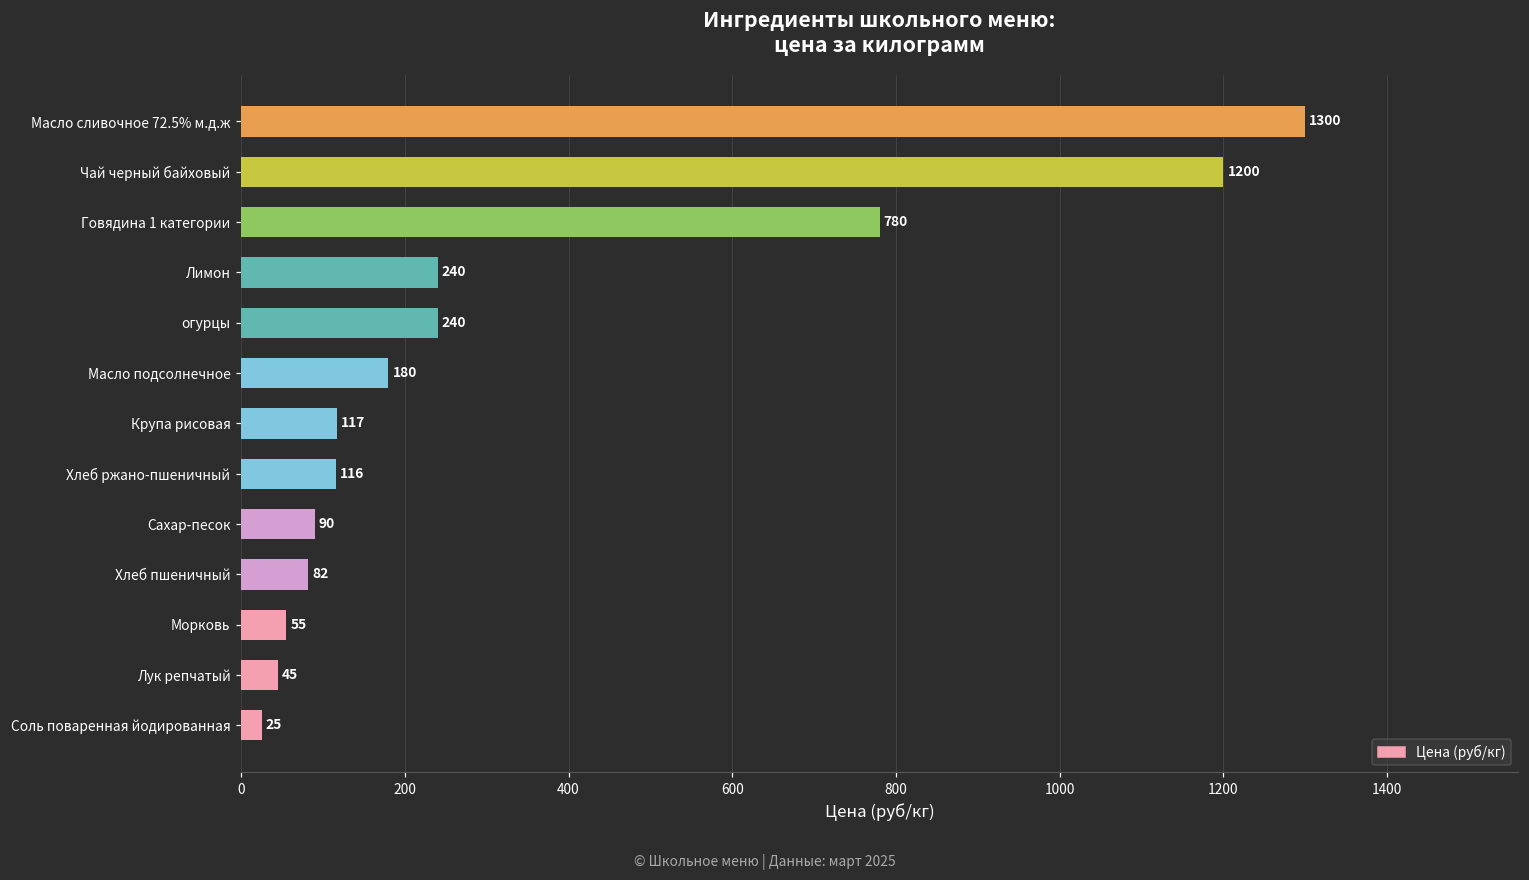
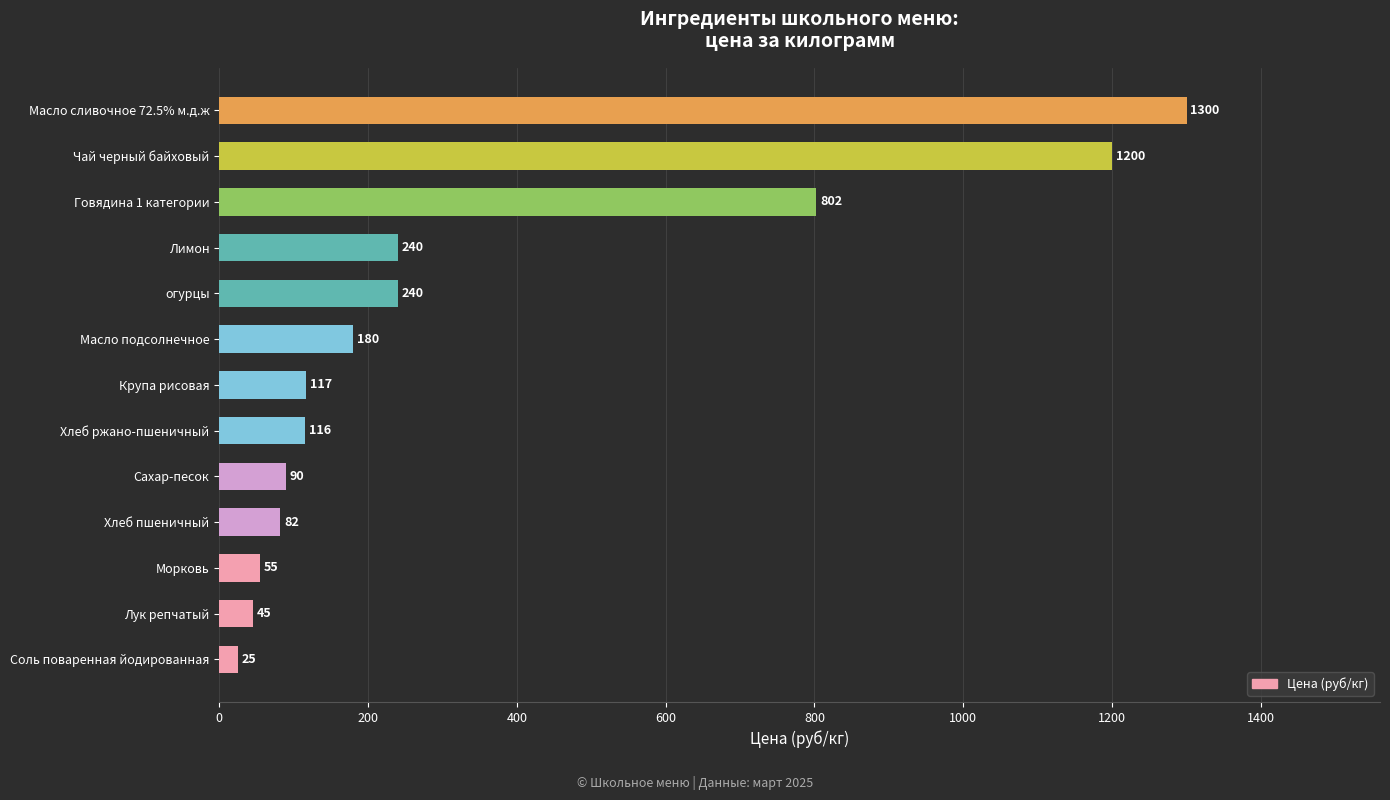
  {
    "Масло сливочное 72.5% м.д.ж": 1300,
    "Чай черный байховый": 1200,
-   "Говядина 1 категории": 780,
+   "Говядина 1 категории": 802,
    "Лимон": 240,
    "огурцы": 240,
    "Масло подсолнечное": 180,
    "Крупа рисовая": 117,
    "Хлеб ржано-пшеничный": 116,
    "Сахар-песок": 90,
    "Хлеб пшеничный": 82,
    "Морковь": 55,
    "Лук репчатый": 45,
    "Соль поваренная йодированная": 25
  }
